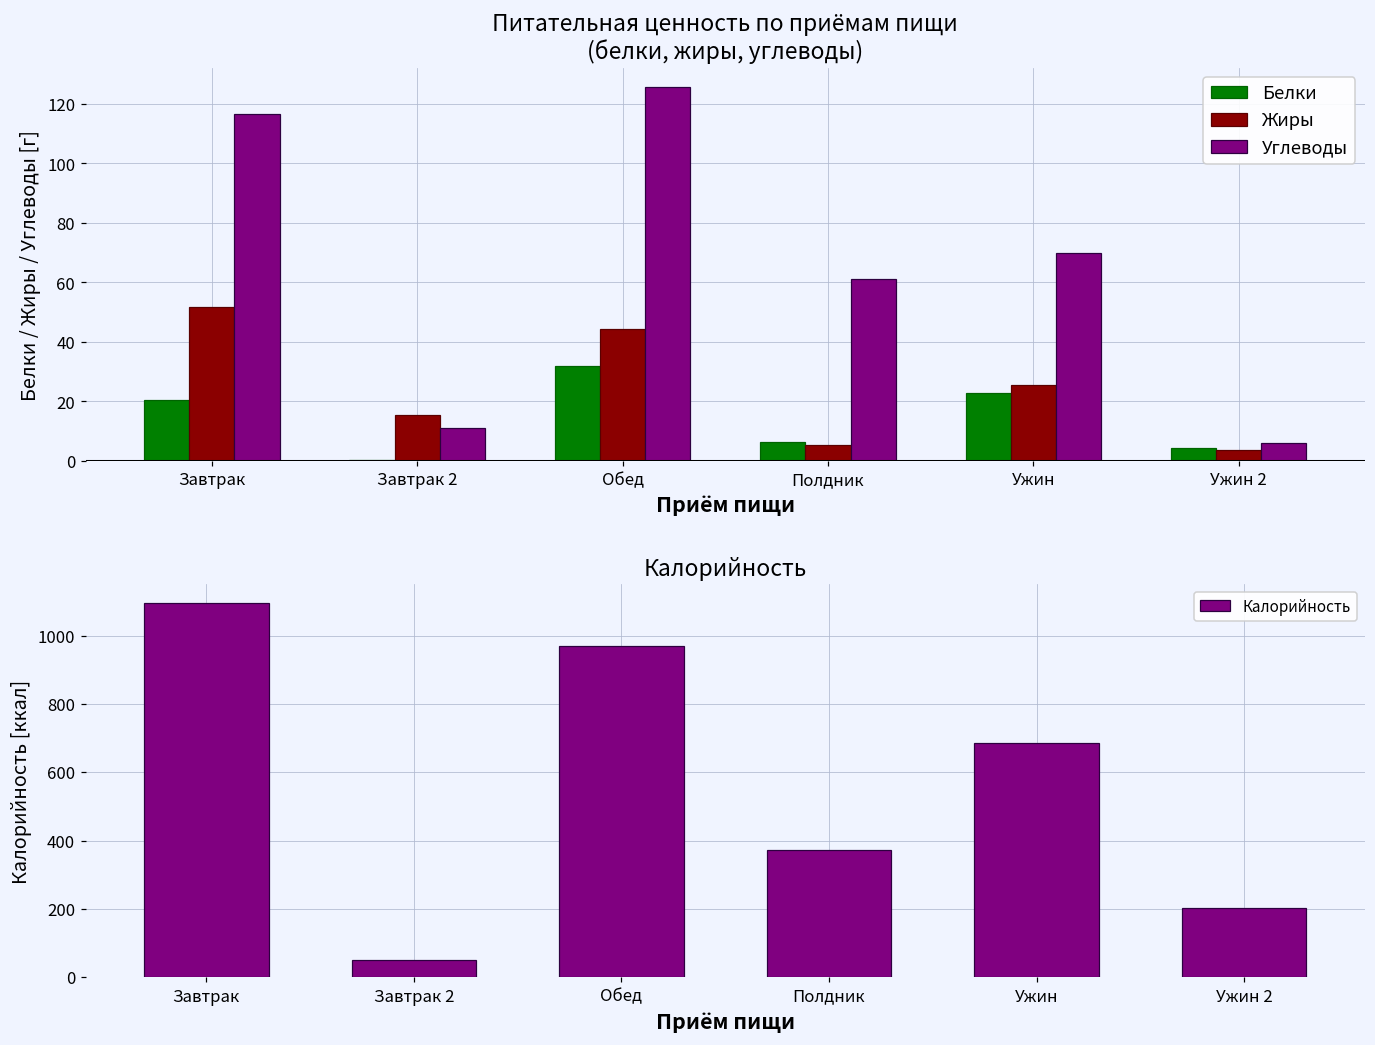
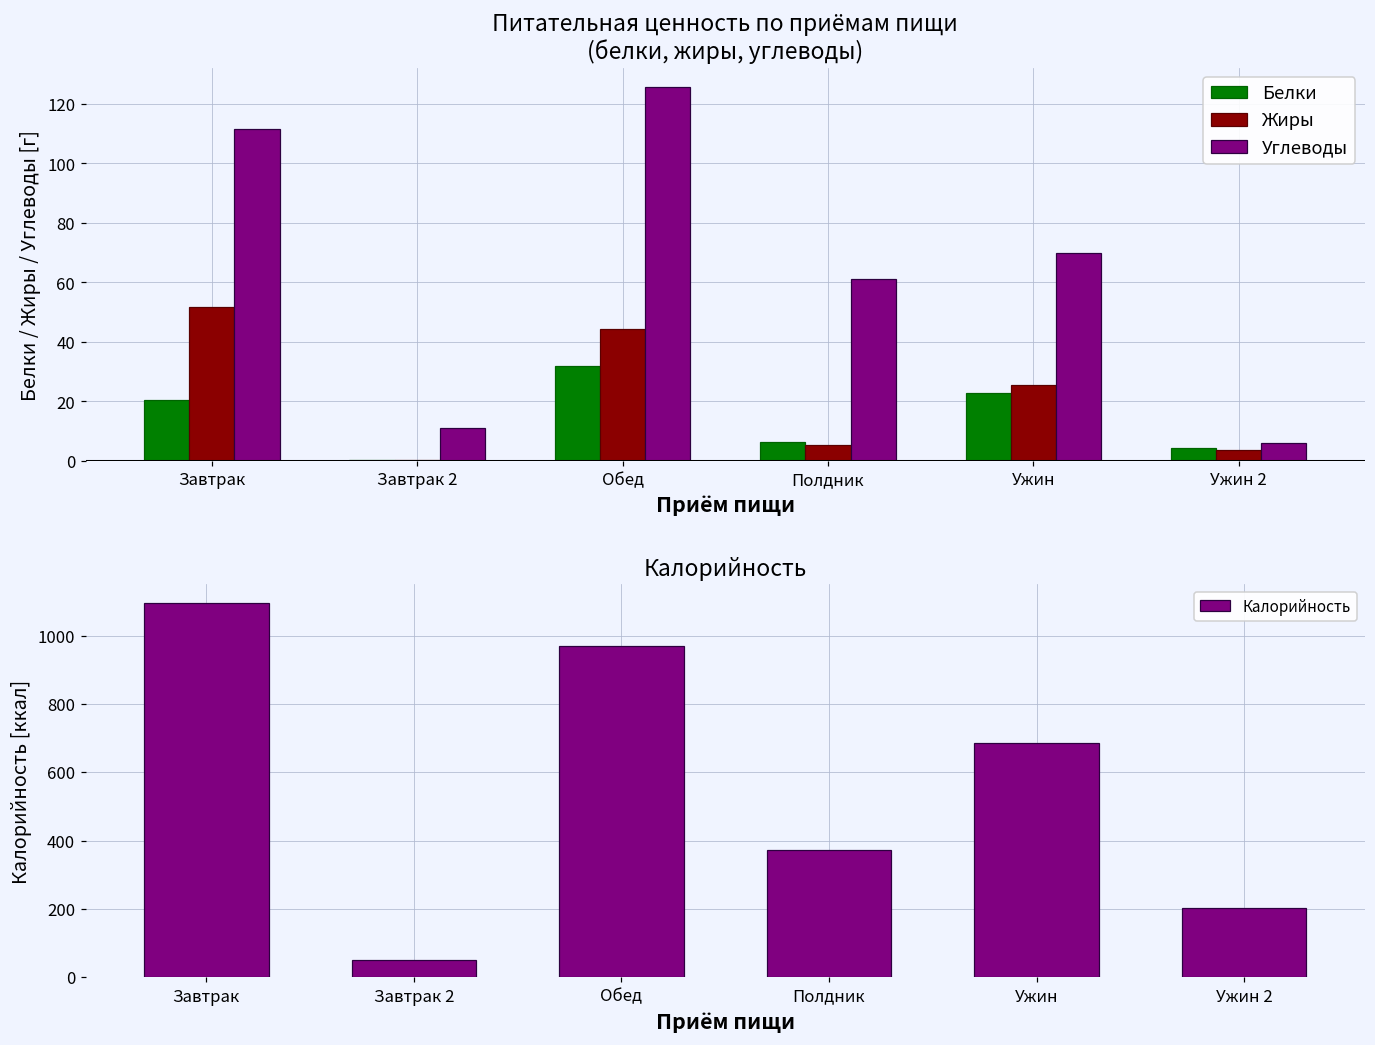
  {
    "Питательная ценность по приёмам пищи (белки, жиры, углеводы)": {
      "Белки": {
        "Завтрак": 20,
        "Обед": 32,
        "Полдник": 7,
        "Ужин": 23,
        "Ужин 2": 4
      },
      "Жиры": {
        "Завтрак": 52,
-       "Завтрак 2": 15,
+       "Завтрак 2": 0,
        "Обед": 44,
        "Полдник": 5,
        "Ужин": 25,
        "Ужин 2": 4
      },
      "Углеводы": {
-       "Завтрак": 116,
+       "Завтрак": 112,
        "Завтрак 2": 11,
        "Обед": 126,
        "Полдник": 61,
        "Ужин": 70,
        "Ужин 2": 6
      }
    },
    "Калорийность": {
      "Завтрак": 1100,
      "Завтрак 2": 50,
      "Обед": 970,
      "Полдник": 370,
      "Ужин": 690,
      "Ужин 2": 200
    }
  }
